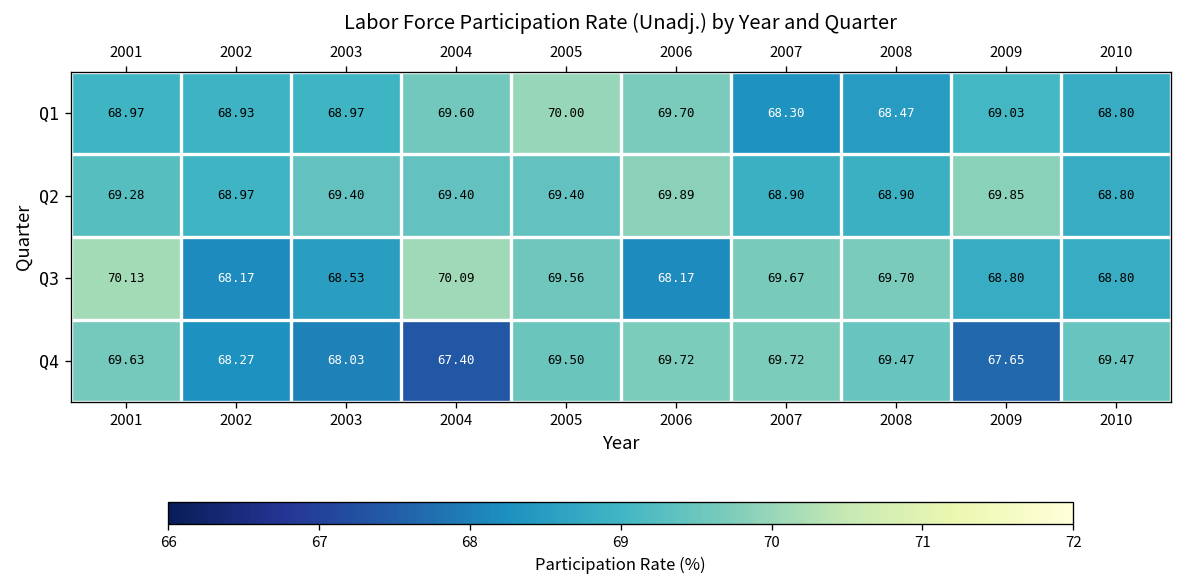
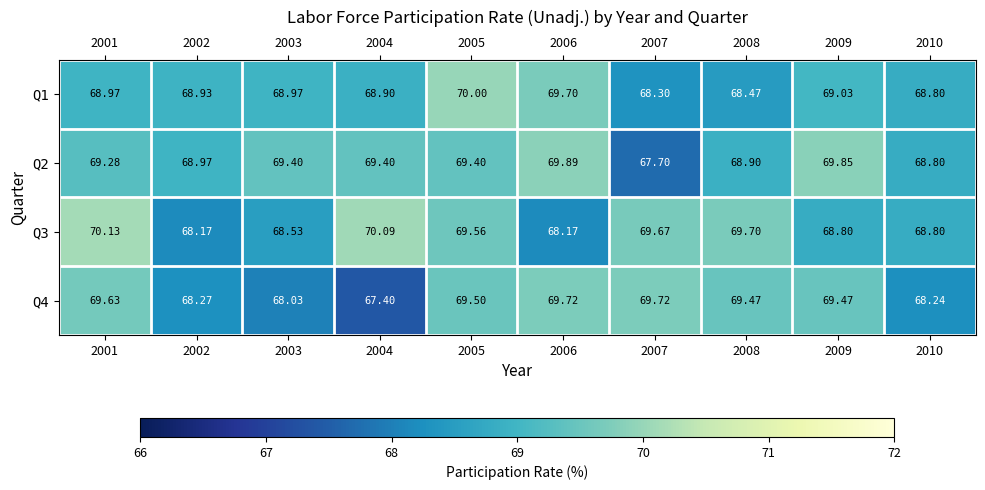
  {
    "Q1": {
      "2001": 68.97,
      "2002": 68.93,
      "2003": 68.97,
-     "2004": 69.60,
+     "2004": 68.90,
      "2005": 70.00,
      "2006": 69.70,
      "2007": 68.30,
      "2008": 68.47,
      "2009": 69.03,
      "2010": 68.80
    },
    "Q2": {
      "2001": 69.28,
      "2002": 68.97,
      "2003": 69.40,
      "2004": 69.40,
      "2005": 69.40,
      "2006": 69.89,
-     "2007": 68.90,
+     "2007": 67.70,
      "2008": 68.90,
      "2009": 69.85,
      "2010": 68.80
    },
    "Q3": {
      "2001": 70.13,
      "2002": 68.17,
      "2003": 68.53,
      "2004": 70.09,
      "2005": 69.56,
      "2006": 68.17,
      "2007": 69.67,
      "2008": 69.70,
      "2009": 68.80,
      "2010": 68.80
    },
    "Q4": {
      "2001": 69.63,
      "2002": 68.27,
      "2003": 68.03,
      "2004": 67.40,
      "2005": 69.50,
      "2006": 69.72,
      "2007": 69.72,
      "2008": 69.47,
-     "2009": 67.65,
-     "2010": 69.47
+     "2009": 69.47,
+     "2010": 68.24
    }
  }
